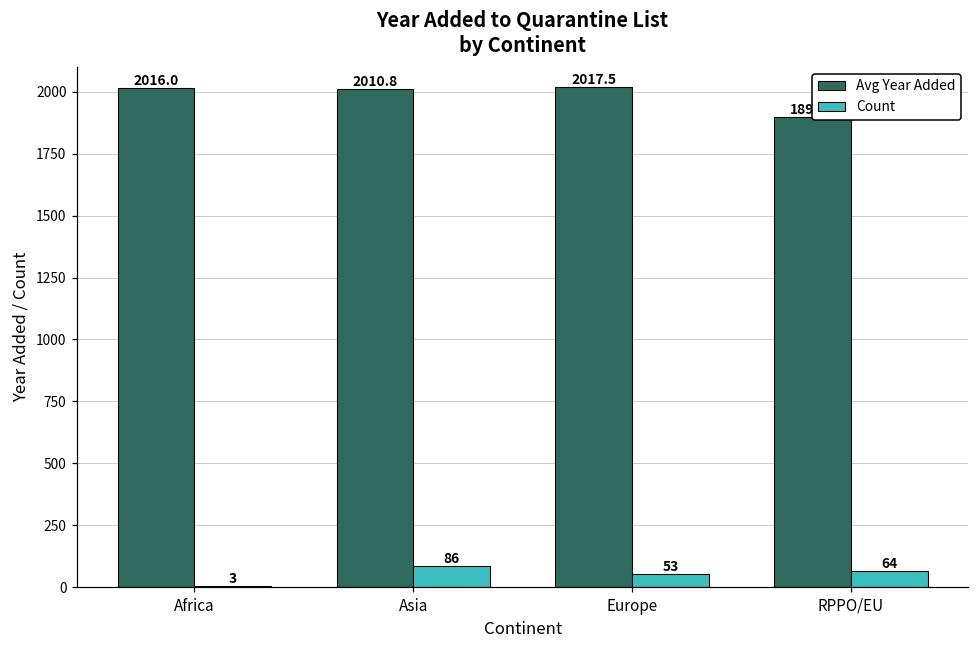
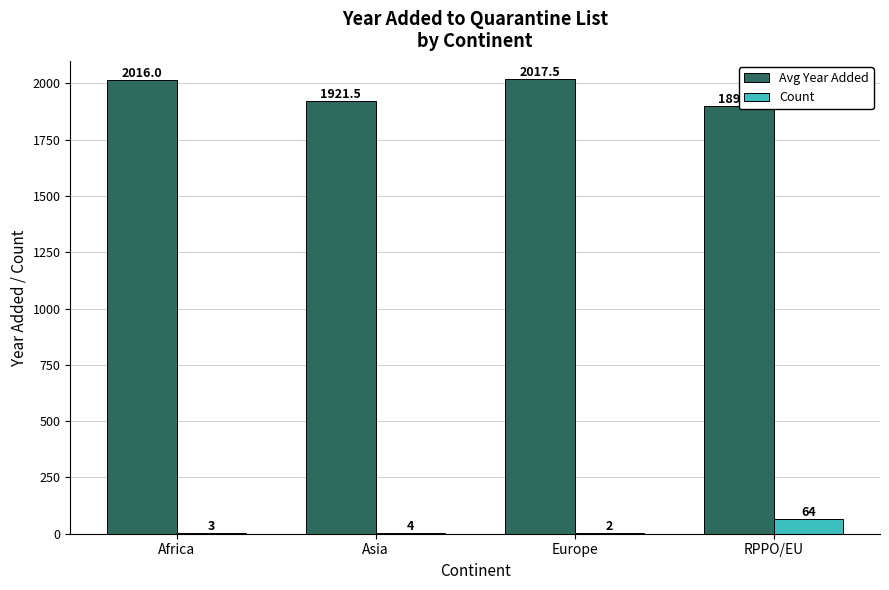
  {
    "Avg Year Added": {
      "Africa": 2016.0,
-     "Asia": 2010.8,
+     "Asia": 1921.5,
      "Europe": 2017.5
    },
    "Count": {
      "Africa": 3,
-     "Asia": 86,
-     "Europe": 53,
+     "Asia": 4,
+     "Europe": 2,
      "RPPO/EU": 64
    }
  }
